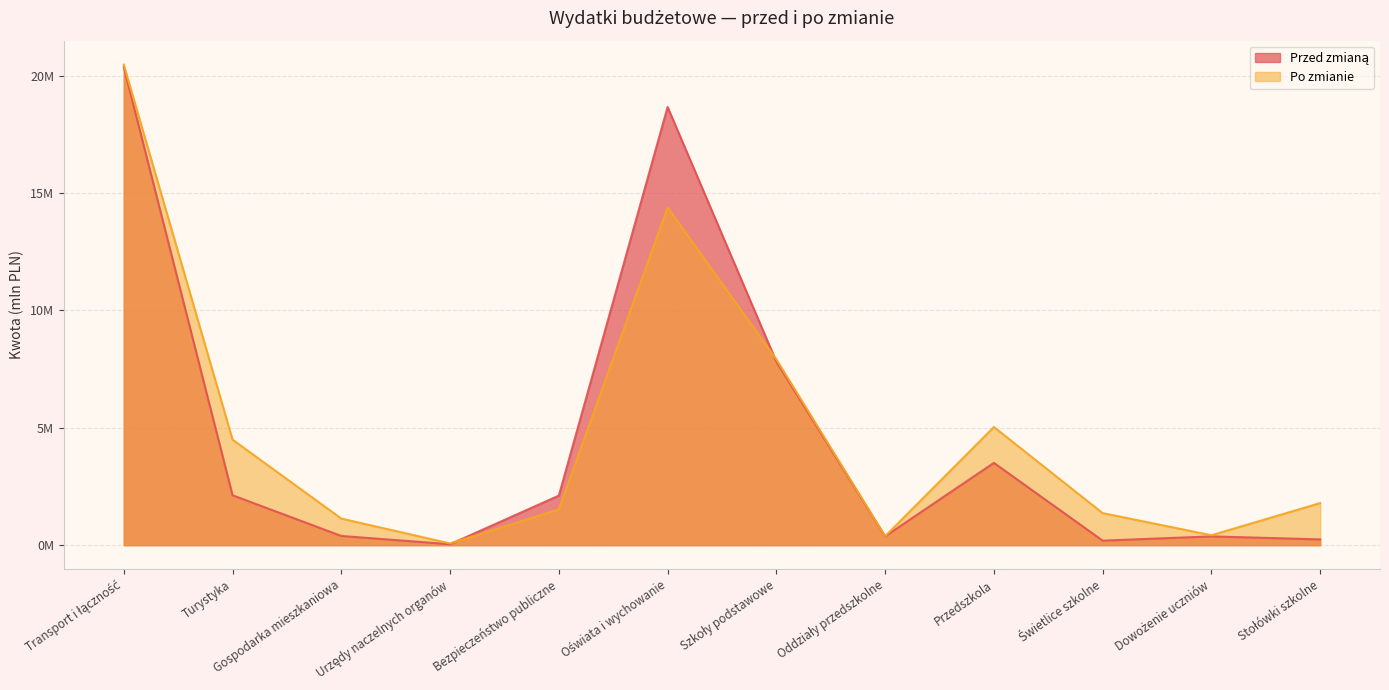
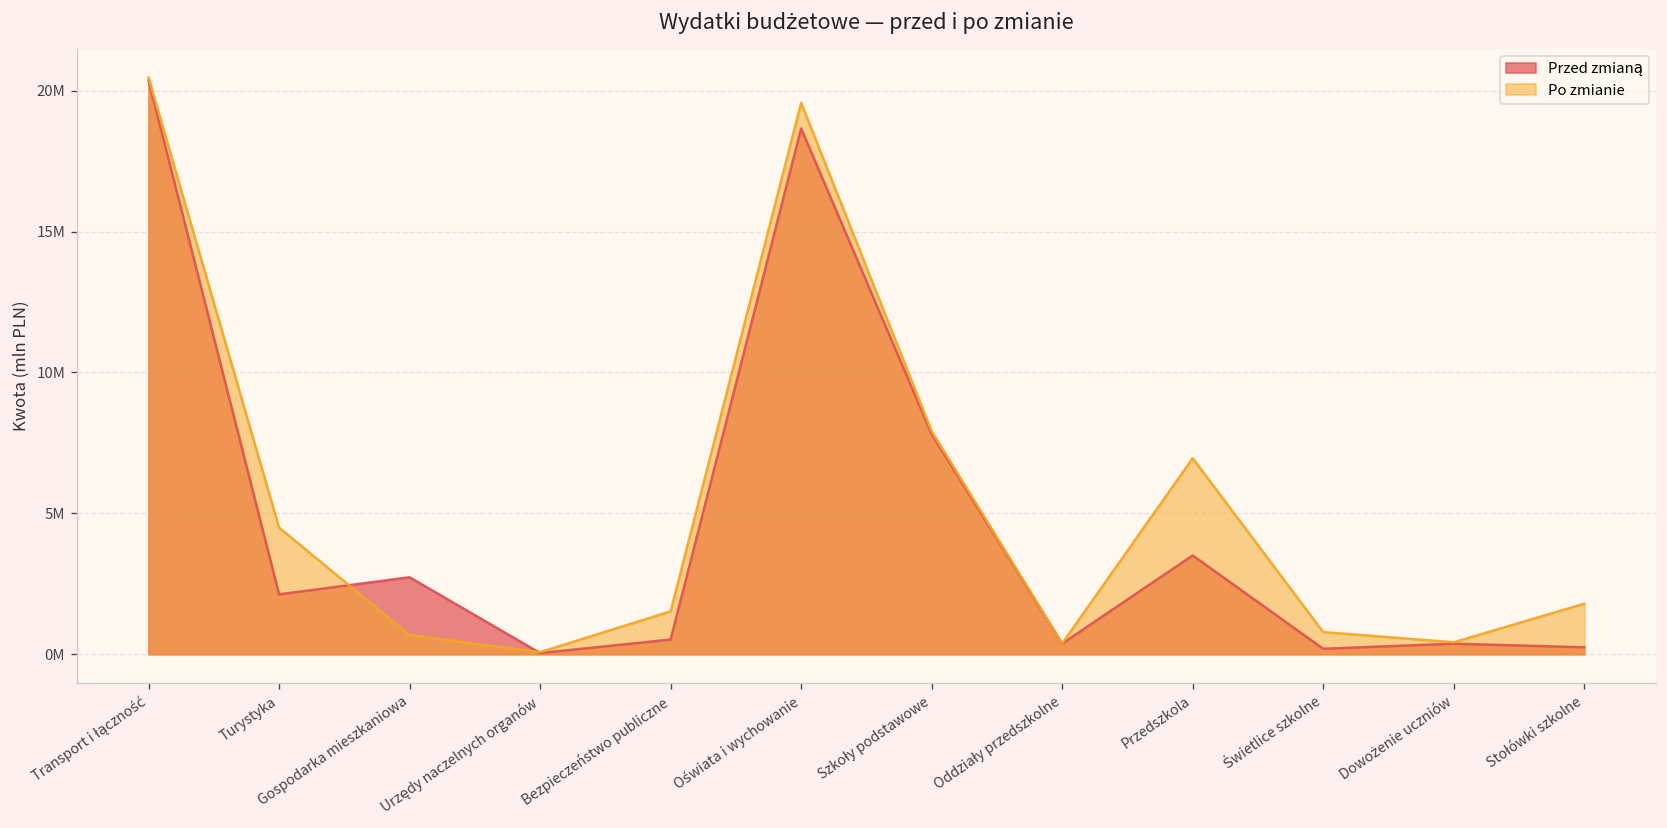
  {
    "Przed zmianą": {
      "Turystyka": 2100000,
-     "Gospodarka mieszkaniowa": 400000,
-     "Bezpieczeństwo publiczne": 2100000,
+     "Gospodarka mieszkaniowa": 2700000,
+     "Bezpieczeństwo publiczne": 500000,
      "Oświata i wychowanie": 18700000,
      "Przedszkola": 3500000,
      "Świetlice szkolne": 200000,
      "Stołówki szkolne": 200000
    },
    "Po zmianie": {
      "Turystyka": 4500000,
-     "Gospodarka mieszkaniowa": 1100000,
+     "Gospodarka mieszkaniowa": 700000,
      "Bezpieczeństwo publiczne": 1500000,
-     "Oświata i wychowanie": 14400000,
-     "Przedszkola": 5000000,
-     "Świetlice szkolne": 1400000,
+     "Oświata i wychowanie": 19600000,
+     "Przedszkola": 7000000,
+     "Świetlice szkolne": 800000,
      "Stołówki szkolne": 1800000
    }
  }
